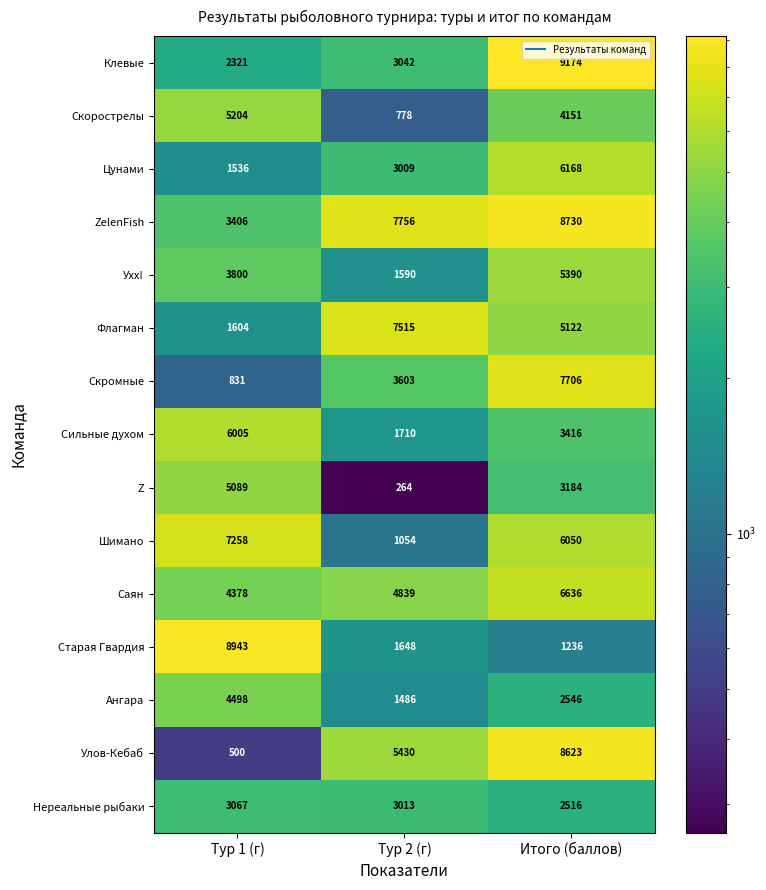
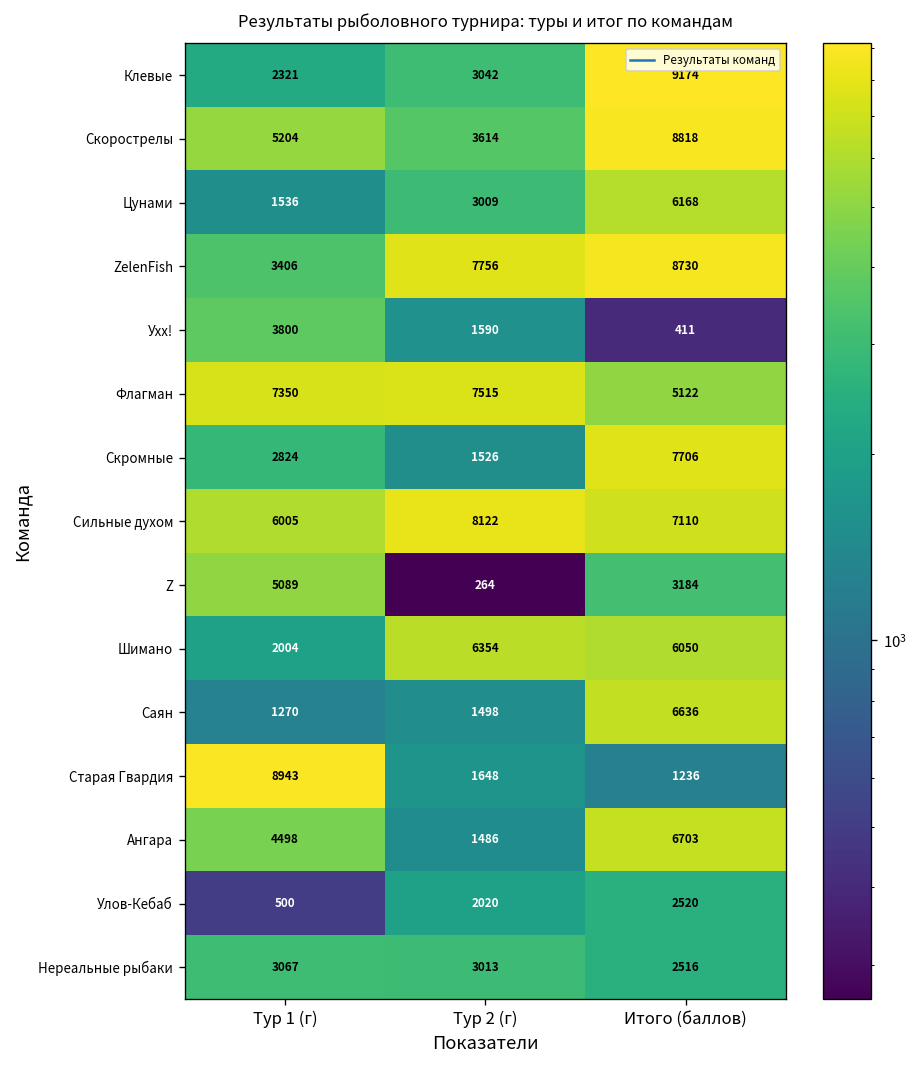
  {
    "Клевые": {
      "Тур 1 (г)": 2321,
      "Тур 2 (г)": 3042
    },
    "Скорострелы": {
      "Тур 1 (г)": 5204,
-     "Тур 2 (г)": 778,
-     "Итого (баллов)": 4151
+     "Тур 2 (г)": 3614,
+     "Итого (баллов)": 8818
    },
    "Цунами": {
      "Тур 1 (г)": 1536,
      "Тур 2 (г)": 3009,
      "Итого (баллов)": 6168
    },
    "ZelenFish": {
      "Тур 1 (г)": 3406,
      "Тур 2 (г)": 7756,
      "Итого (баллов)": 8730
    },
    "Ухх!": {
      "Тур 1 (г)": 3800,
      "Тур 2 (г)": 1590,
-     "Итого (баллов)": 5390
+     "Итого (баллов)": 411
    },
    "Флагман": {
-     "Тур 1 (г)": 1604,
+     "Тур 1 (г)": 7350,
      "Тур 2 (г)": 7515,
      "Итого (баллов)": 5122
    },
    "Скромные": {
-     "Тур 1 (г)": 831,
-     "Тур 2 (г)": 3603,
+     "Тур 1 (г)": 2824,
+     "Тур 2 (г)": 1526,
      "Итого (баллов)": 7706
    },
    "Сильные духом": {
      "Тур 1 (г)": 6005,
-     "Тур 2 (г)": 1710,
-     "Итого (баллов)": 3416
+     "Тур 2 (г)": 8122,
+     "Итого (баллов)": 7110
    },
    "Z": {
      "Тур 1 (г)": 5089,
      "Тур 2 (г)": 264,
      "Итого (баллов)": 3184
    },
    "Шимано": {
-     "Тур 1 (г)": 7258,
-     "Тур 2 (г)": 1054,
+     "Тур 1 (г)": 2004,
+     "Тур 2 (г)": 6354,
      "Итого (баллов)": 6050
    },
    "Саян": {
-     "Тур 1 (г)": 4378,
-     "Тур 2 (г)": 4839,
+     "Тур 1 (г)": 1270,
+     "Тур 2 (г)": 1498,
      "Итого (баллов)": 6636
    },
    "Старая Гвардия": {
      "Тур 1 (г)": 8943,
      "Тур 2 (г)": 1648,
      "Итого (баллов)": 1236
    },
    "Ангара": {
      "Тур 1 (г)": 4498,
      "Тур 2 (г)": 1486,
-     "Итого (баллов)": 2546
+     "Итого (баллов)": 6703
    },
    "Улов-Кебаб": {
      "Тур 1 (г)": 500,
-     "Тур 2 (г)": 5430,
-     "Итого (баллов)": 8623
+     "Тур 2 (г)": 2020,
+     "Итого (баллов)": 2520
    },
    "Нереальные рыбаки": {
      "Тур 1 (г)": 3067,
      "Тур 2 (г)": 3013,
      "Итого (баллов)": 2516
    }
  }
